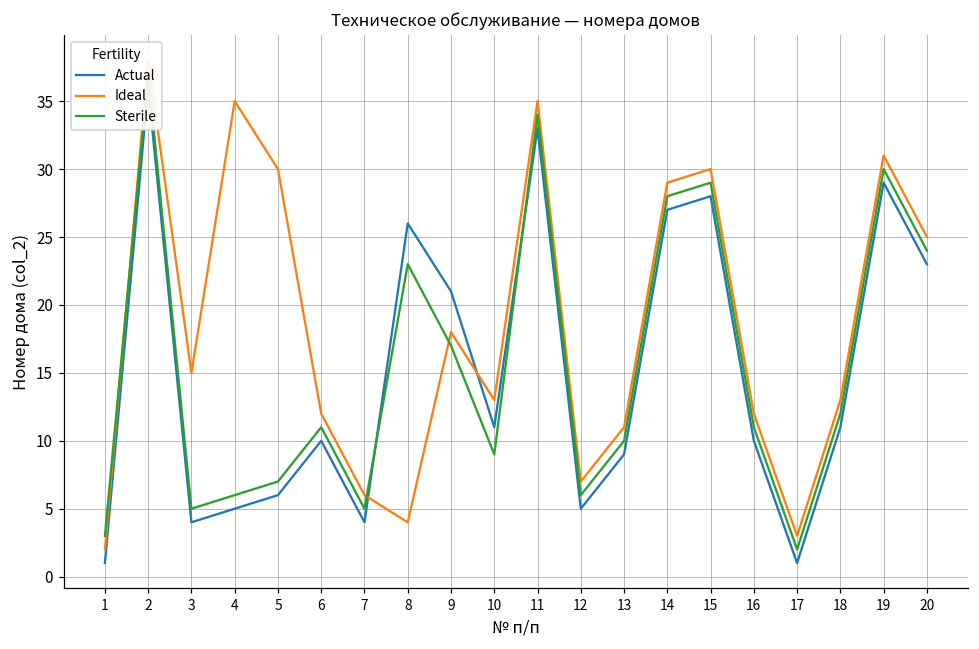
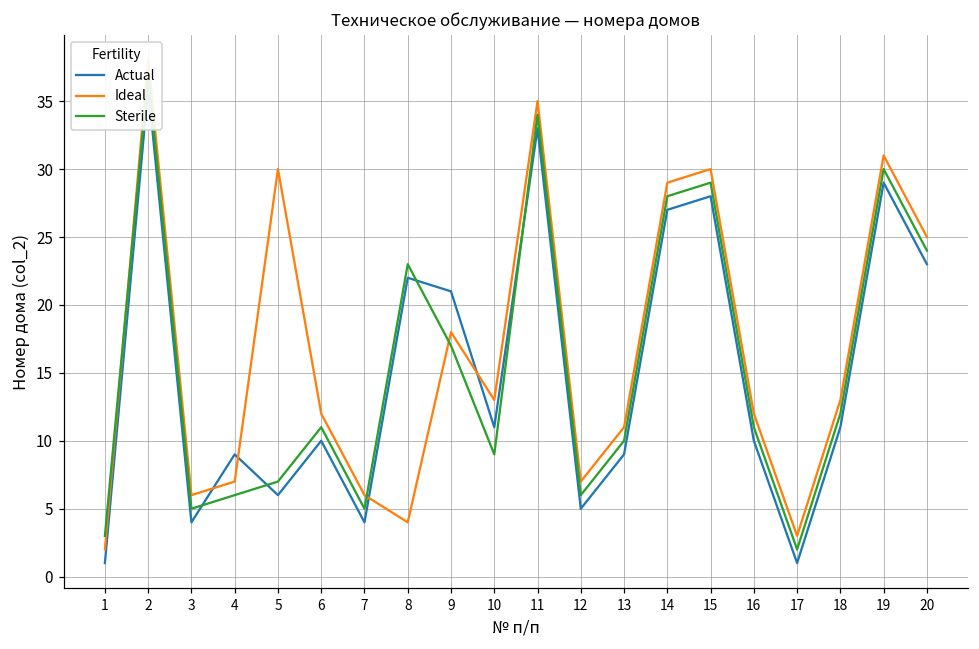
  {
    "Actual": {
      "1": 1,
      "3": 4,
-     "4": 5,
+     "4": 9,
      "5": 6,
      "6": 10,
      "7": 4,
-     "8": 26,
+     "8": 22,
      "9": 21,
      "10": 11,
      "11": 33,
      "12": 5,
      "13": 9,
      "14": 27,
      "15": 28,
      "16": 10,
      "17": 1,
      "18": 11,
      "19": 29,
      "20": 23
    },
    "Ideal": {
      "1": 2,
-     "3": 15,
-     "4": 35,
+     "3": 6,
+     "4": 7,
      "5": 30,
      "6": 12,
      "7": 6,
      "8": 4,
      "9": 18,
      "10": 13,
      "11": 35,
      "12": 7,
      "13": 11,
      "14": 29,
      "15": 30,
      "16": 12,
      "17": 3,
      "18": 13,
      "19": 31,
      "20": 25
    },
    "Sterile": {
      "1": 3,
      "3": 5,
      "4": 6,
      "5": 7,
      "6": 11,
      "7": 5,
      "8": 23,
      "9": 17,
      "10": 9,
      "11": 34,
      "12": 6,
      "13": 10,
      "14": 28,
      "15": 29,
      "16": 11,
      "17": 2,
      "18": 12,
      "19": 30,
      "20": 24
    }
  }
